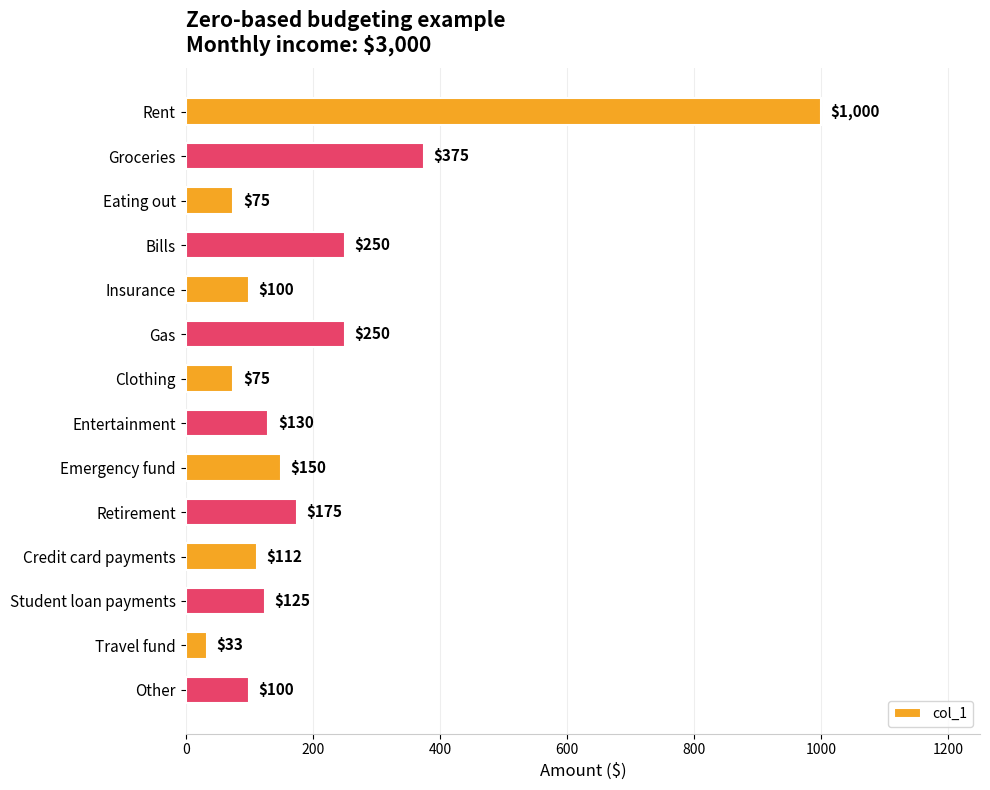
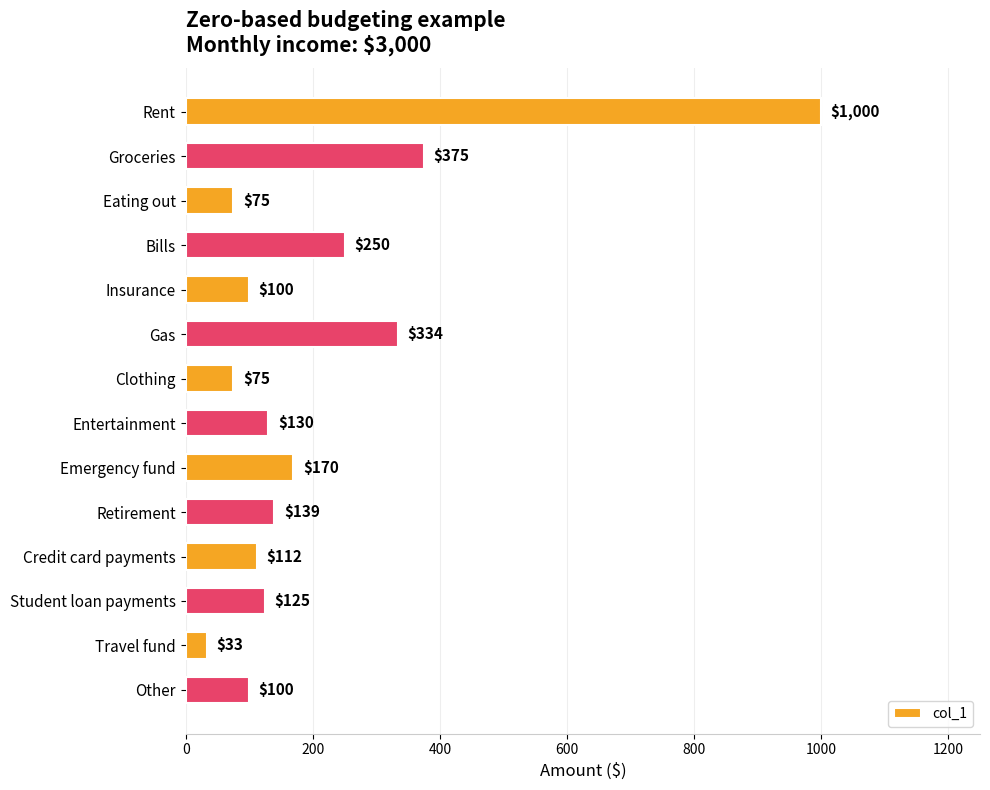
  {
    "Rent": "$1,000",
    "Groceries": "$375",
    "Eating out": "$75",
    "Bills": "$250",
    "Insurance": "$100",
-   "Gas": "$250",
+   "Gas": "$334",
    "Clothing": "$75",
    "Entertainment": "$130",
-   "Emergency fund": "$150",
-   "Retirement": "$175",
+   "Emergency fund": "$170",
+   "Retirement": "$139",
    "Credit card payments": "$112",
    "Student loan payments": "$125",
    "Travel fund": "$33",
    "Other": "$100"
  }
